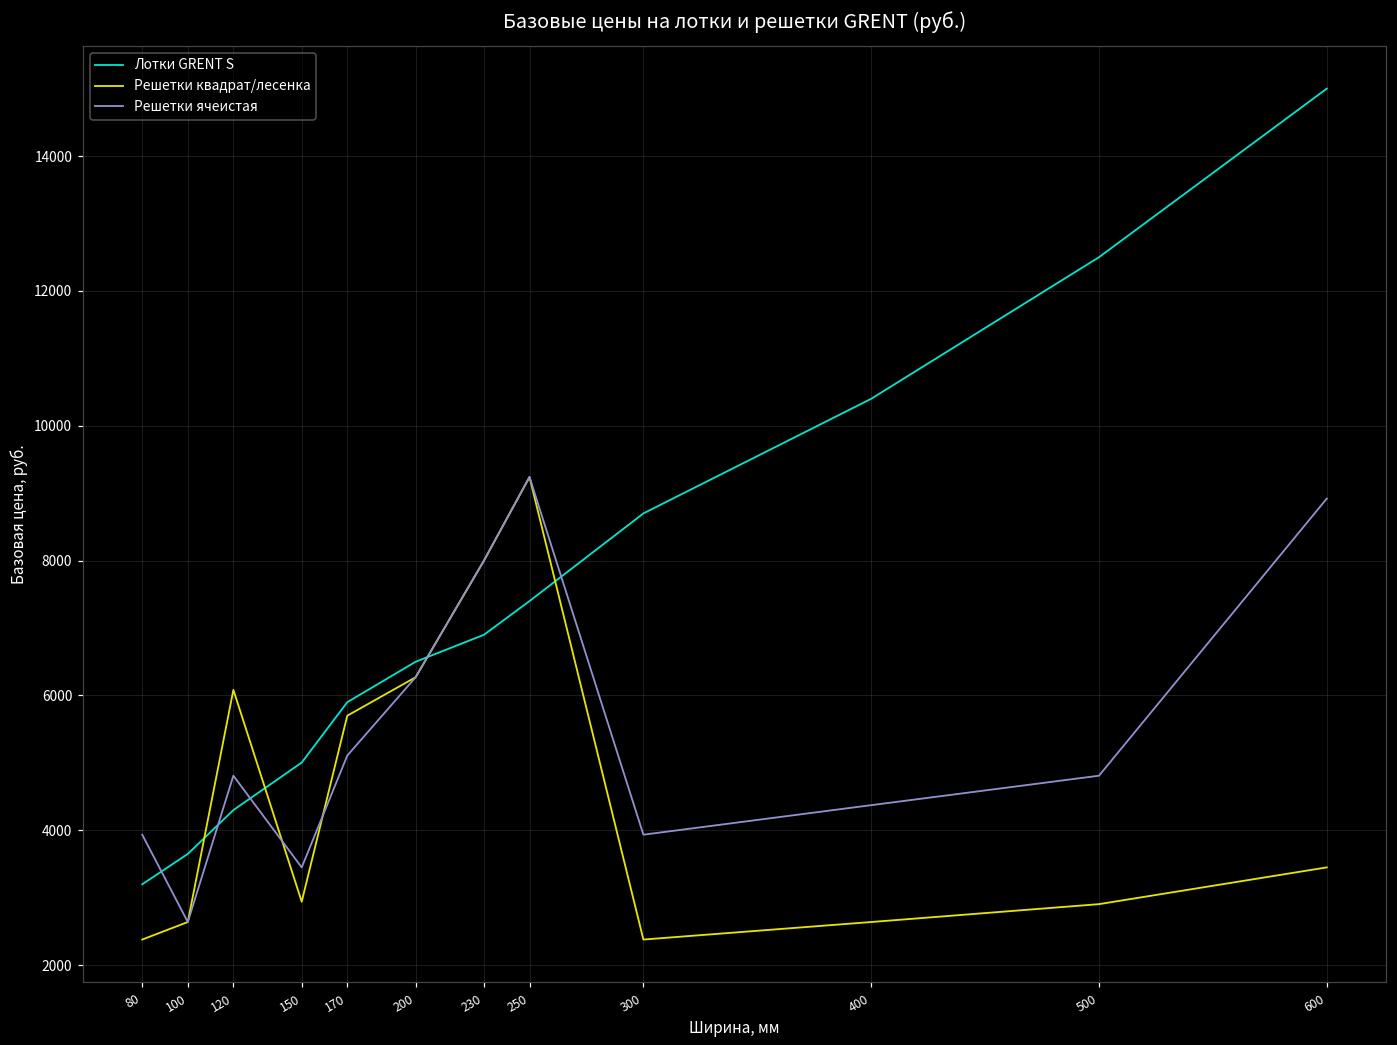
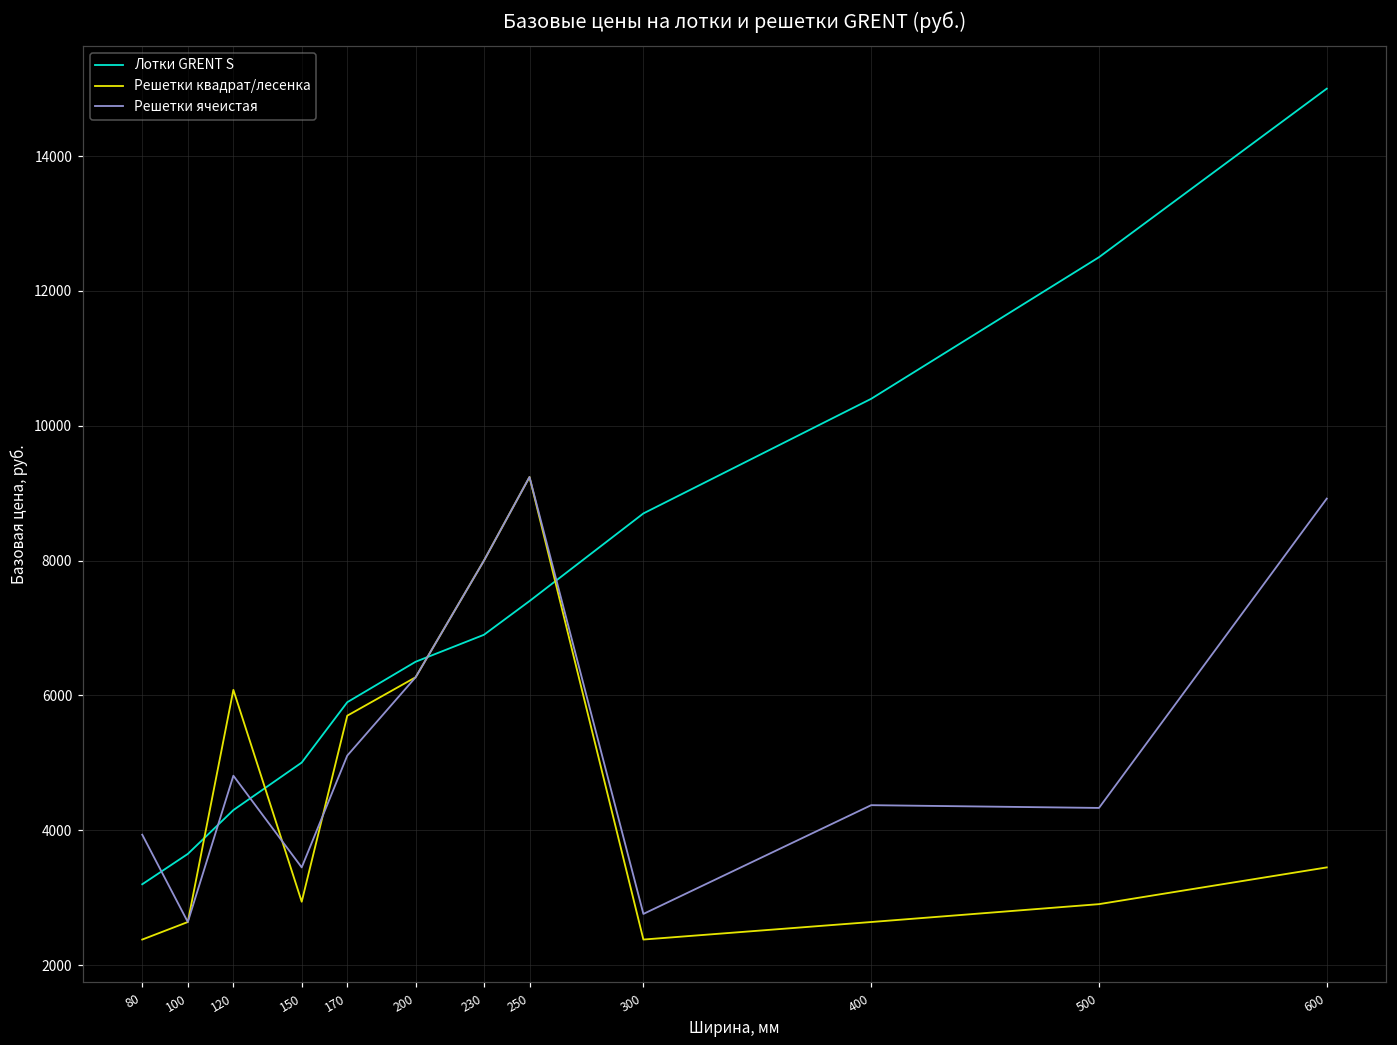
  {
    "Лотки GRENT S": {
      "80": 3200,
      "100": 3700,
      "120": 4300,
      "150": 5000,
      "170": 5900,
      "200": 6500,
      "230": 6900,
      "250": 7400,
      "300": 8700,
      "400": 10400,
      "500": 12500,
      "600": 15000
    },
    "Решетки квадрат/лесенка": {
      "80": 2400,
      "120": 6100,
      "150": 2900,
      "170": 5700,
      "300": 2400,
      "400": 2600,
      "500": 2900,
      "600": 3500
    },
    "Решетки ячеистая": {
      "80": 3900,
      "120": 4800,
      "150": 3500,
      "170": 5100,
-     "300": 3900,
+     "300": 2800,
      "400": 4400,
-     "500": 4800,
+     "500": 4300,
      "600": 8900
    }
  }
